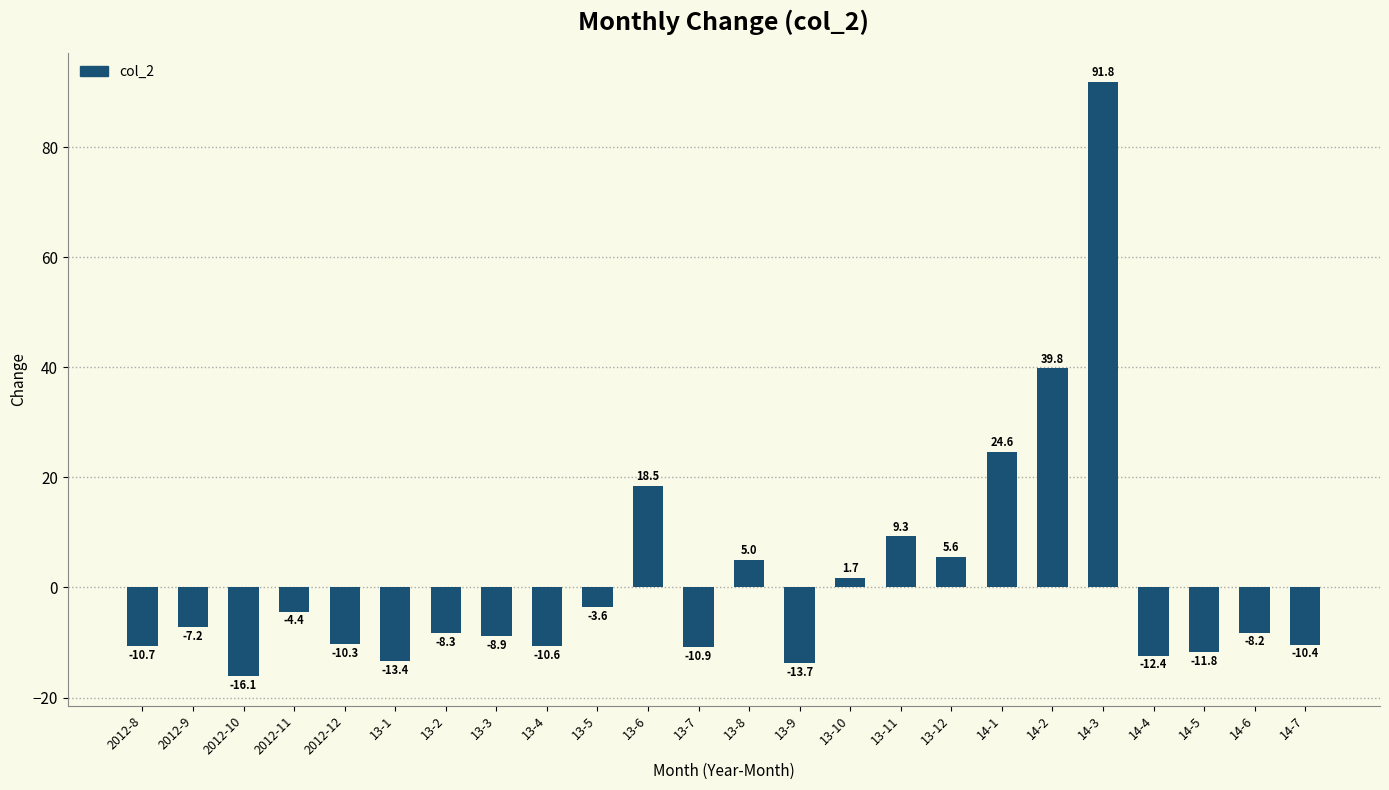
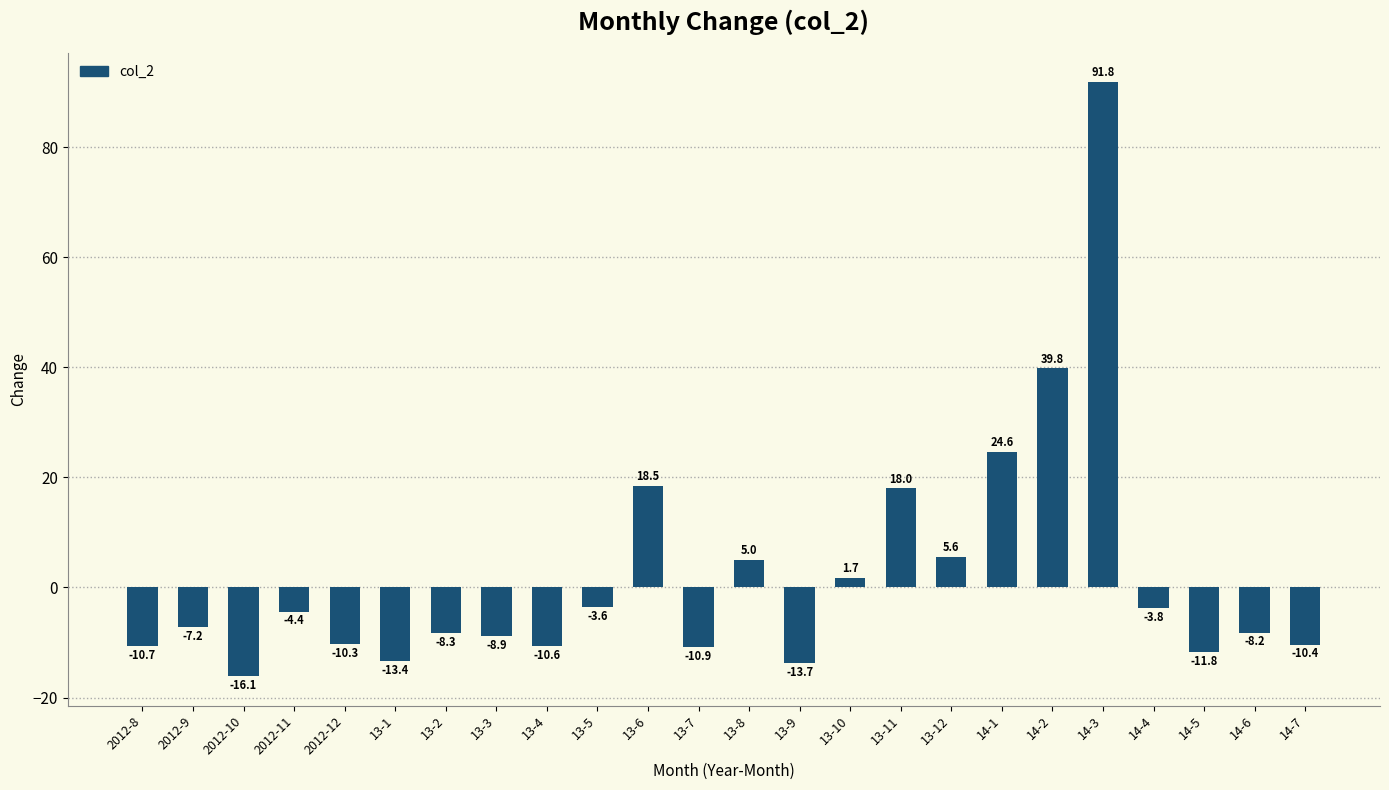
  {
    "2012-8": -10.7,
    "2012-9": -7.2,
    "2012-10": -16.1,
    "2012-11": -4.4,
    "2012-12": -10.3,
    "13-1": -13.4,
    "13-2": -8.3,
    "13-3": -8.9,
    "13-4": -10.6,
    "13-5": -3.6,
    "13-6": 18.5,
    "13-7": -10.9,
    "13-8": 5.0,
    "13-9": -13.7,
    "13-10": 1.7,
-   "13-11": 9.3,
+   "13-11": 18.0,
    "13-12": 5.6,
    "14-1": 24.6,
    "14-2": 39.8,
    "14-3": 91.8,
-   "14-4": -12.4,
+   "14-4": -3.8,
    "14-5": -11.8,
    "14-6": -8.2,
    "14-7": -10.4
  }
